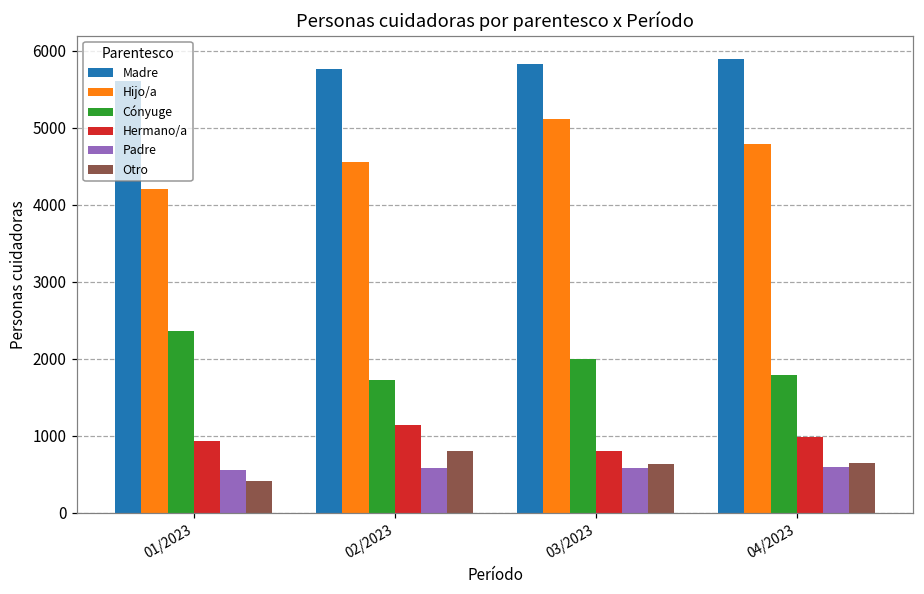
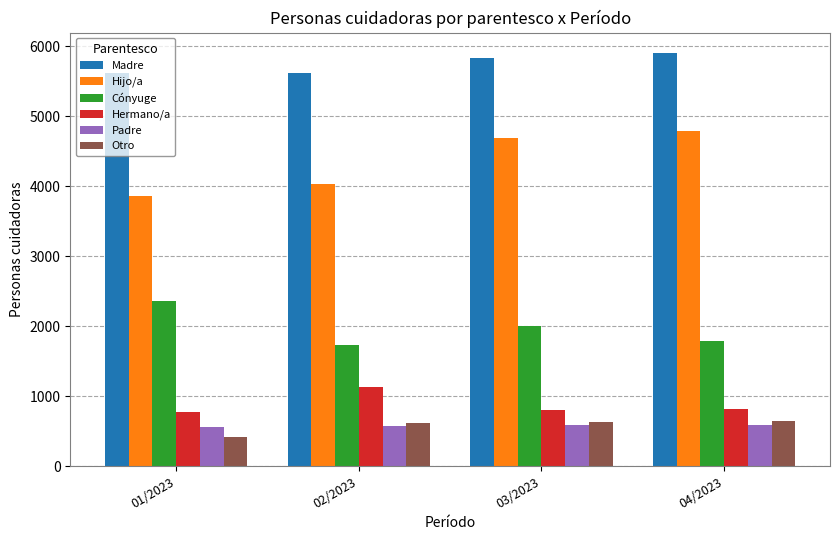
  {
    "Madre": {
-     "02/2023": 5800,
+     "02/2023": 5600,
      "03/2023": 5800,
      "04/2023": 5900
    },
    "Hijo/a": {
-     "01/2023": 4200,
-     "02/2023": 4600,
-     "03/2023": 5100,
+     "01/2023": 3900,
+     "02/2023": 4000,
+     "03/2023": 4700,
      "04/2023": 4800
    },
    "Cónyuge": {
      "01/2023": 2400,
      "02/2023": 1700,
      "03/2023": 2000,
      "04/2023": 1800
    },
    "Hermano/a": {
-     "01/2023": 900,
+     "01/2023": 800,
      "02/2023": 1100,
      "03/2023": 800,
-     "04/2023": 1000
+     "04/2023": 800
    },
    "Padre": {
      "01/2023": 600,
      "02/2023": 600,
      "03/2023": 600,
      "04/2023": 600
    },
    "Otro": {
      "01/2023": 400,
-     "02/2023": 800,
+     "02/2023": 600,
      "03/2023": 600,
      "04/2023": 600
    }
  }
